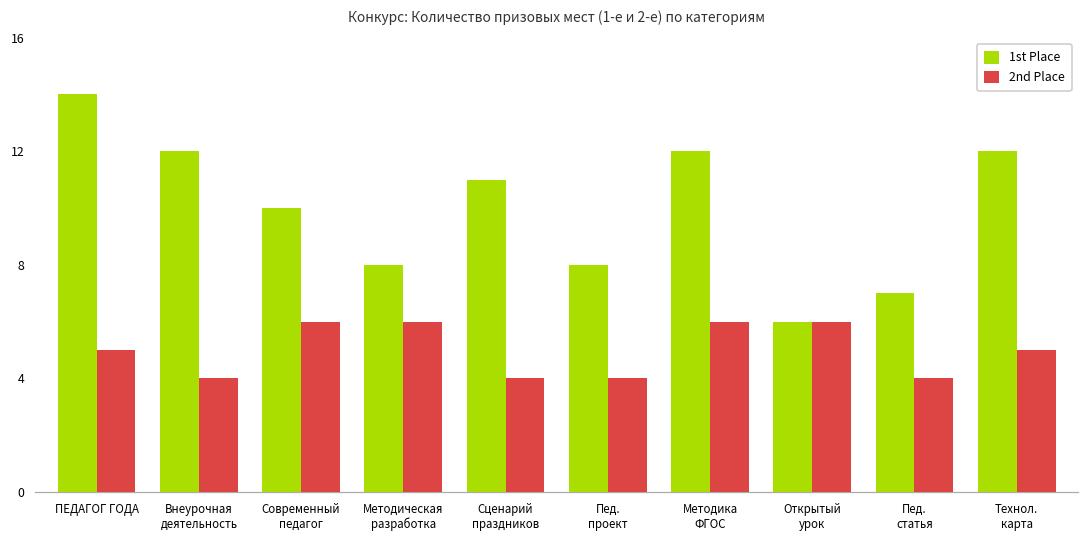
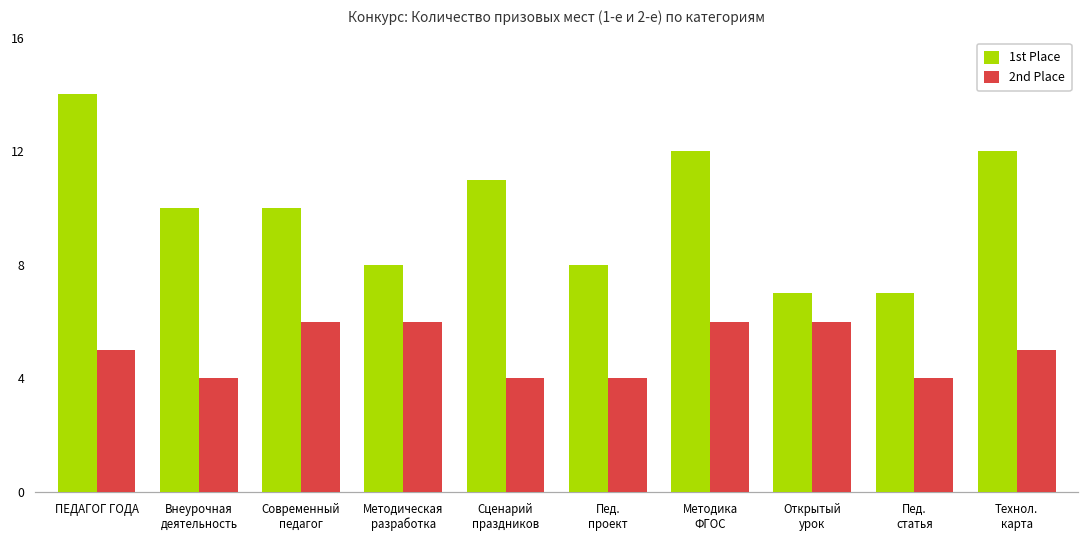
  {
    "1st Place": {
      "ПЕДАГОГ ГОДА": 14,
-     "Внеурочная деятельность": 12,
+     "Внеурочная деятельность": 10,
      "Современный педагог": 10,
      "Методическая разработка": 8,
      "Сценарий праздников": 11,
      "Пед. проект": 8,
      "Методика ФГОС": 12,
-     "Открытый урок": 6,
+     "Открытый урок": 7,
      "Пед. статья": 7,
      "Технол. карта": 12
    },
    "2nd Place": {
      "ПЕДАГОГ ГОДА": 5,
      "Внеурочная деятельность": 4,
      "Современный педагог": 6,
      "Методическая разработка": 6,
      "Сценарий праздников": 4,
      "Пед. проект": 4,
      "Методика ФГОС": 6,
      "Открытый урок": 6,
      "Пед. статья": 4,
      "Технол. карта": 5
    }
  }
